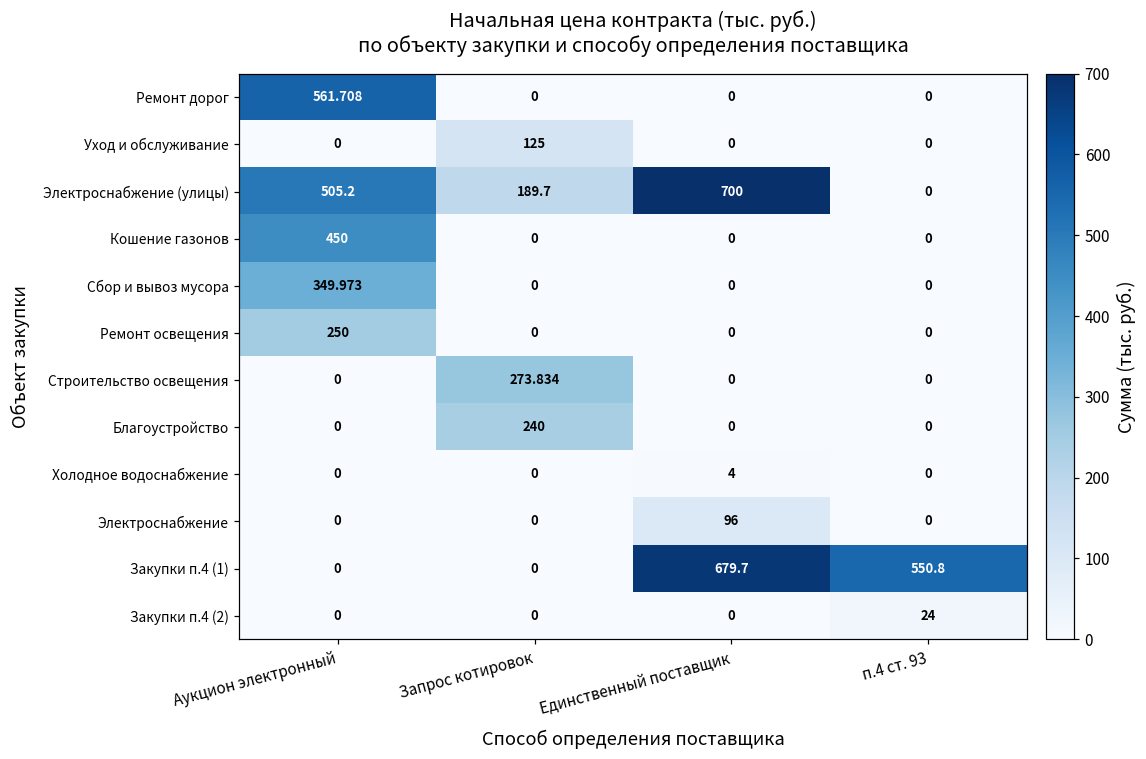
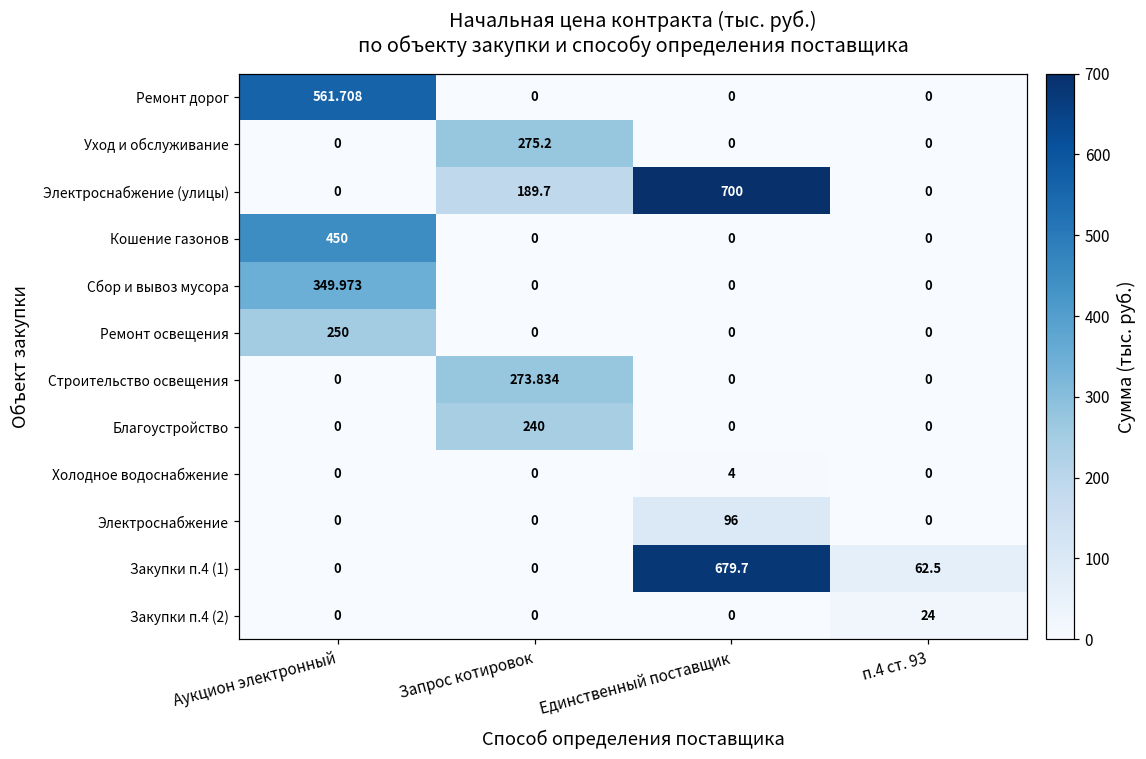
  {
    "Ремонт дорог": {
      "Аукцион электронный": 561.708,
      "Запрос котировок": 0,
      "Единственный поставщик": 0,
      "п.4 ст. 93": 0
    },
    "Уход и обслуживание": {
      "Аукцион электронный": 0,
-     "Запрос котировок": 125,
+     "Запрос котировок": 275.2,
      "Единственный поставщик": 0,
      "п.4 ст. 93": 0
    },
    "Электроснабжение (улицы)": {
-     "Аукцион электронный": 505.2,
+     "Аукцион электронный": 0,
      "Запрос котировок": 189.7,
      "Единственный поставщик": 700,
      "п.4 ст. 93": 0
    },
    "Кошение газонов": {
      "Аукцион электронный": 450,
      "Запрос котировок": 0,
      "Единственный поставщик": 0,
      "п.4 ст. 93": 0
    },
    "Сбор и вывоз мусора": {
      "Аукцион электронный": 349.973,
      "Запрос котировок": 0,
      "Единственный поставщик": 0,
      "п.4 ст. 93": 0
    },
    "Ремонт освещения": {
      "Аукцион электронный": 250,
      "Запрос котировок": 0,
      "Единственный поставщик": 0,
      "п.4 ст. 93": 0
    },
    "Строительство освещения": {
      "Аукцион электронный": 0,
      "Запрос котировок": 273.834,
      "Единственный поставщик": 0,
      "п.4 ст. 93": 0
    },
    "Благоустройство": {
      "Аукцион электронный": 0,
      "Запрос котировок": 240,
      "Единственный поставщик": 0,
      "п.4 ст. 93": 0
    },
    "Холодное водоснабжение": {
      "Аукцион электронный": 0,
      "Запрос котировок": 0,
      "Единственный поставщик": 4,
      "п.4 ст. 93": 0
    },
    "Электроснабжение": {
      "Аукцион электронный": 0,
      "Запрос котировок": 0,
      "Единственный поставщик": 96,
      "п.4 ст. 93": 0
    },
    "Закупки п.4 (1)": {
      "Аукцион электронный": 0,
      "Запрос котировок": 0,
      "Единственный поставщик": 679.7,
-     "п.4 ст. 93": 550.8
+     "п.4 ст. 93": 62.5
    },
    "Закупки п.4 (2)": {
      "Аукцион электронный": 0,
      "Запрос котировок": 0,
      "Единственный поставщик": 0,
      "п.4 ст. 93": 24
    }
  }
